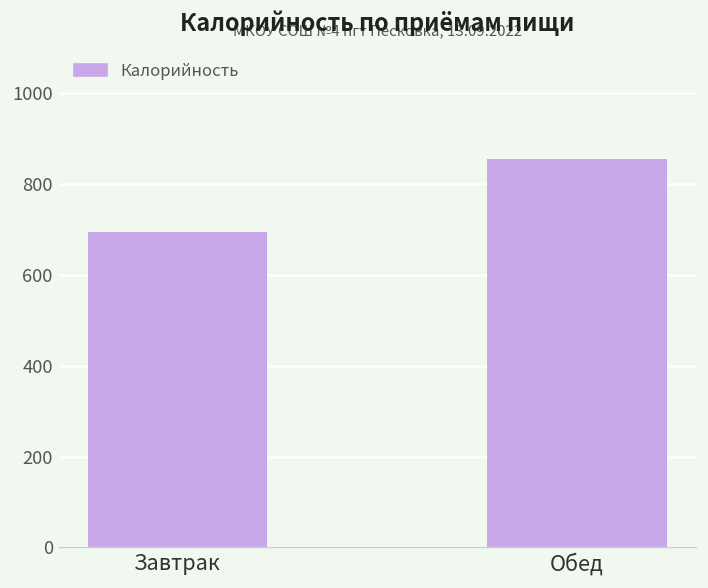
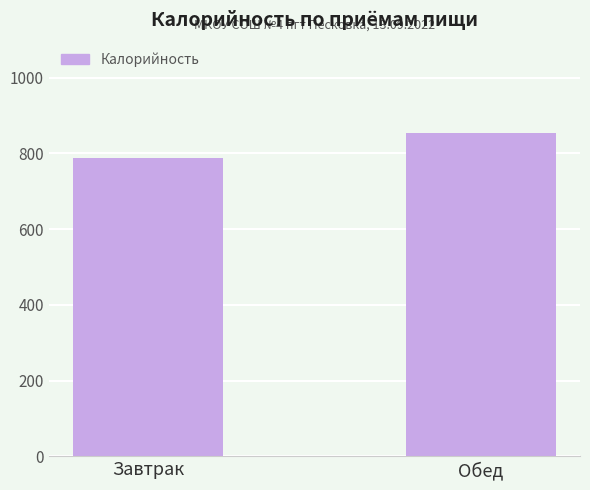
  {
-   "Завтрак": 690,
+   "Завтрак": 790,
    "Обед": 850
  }
